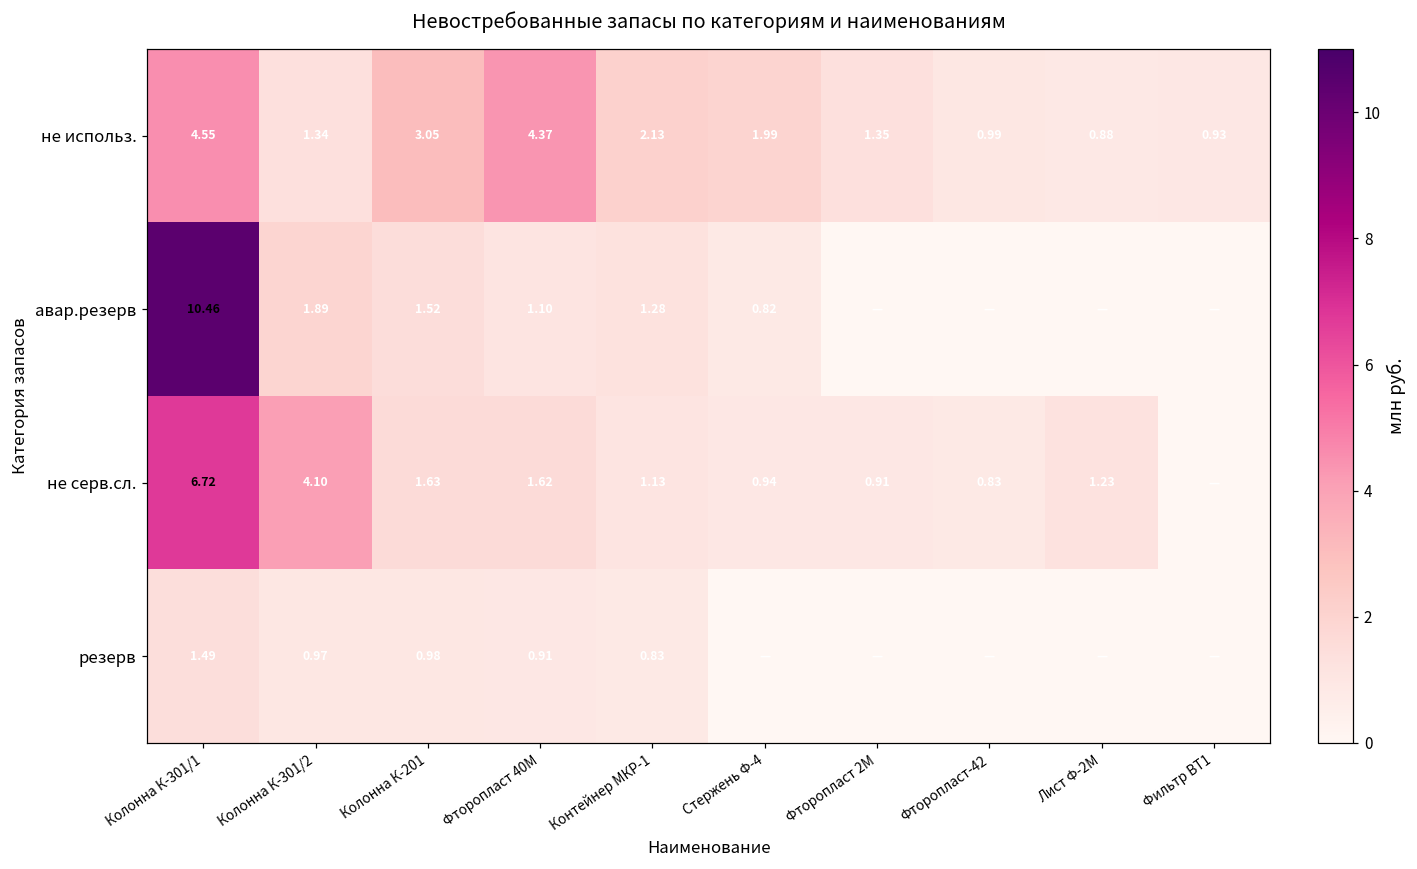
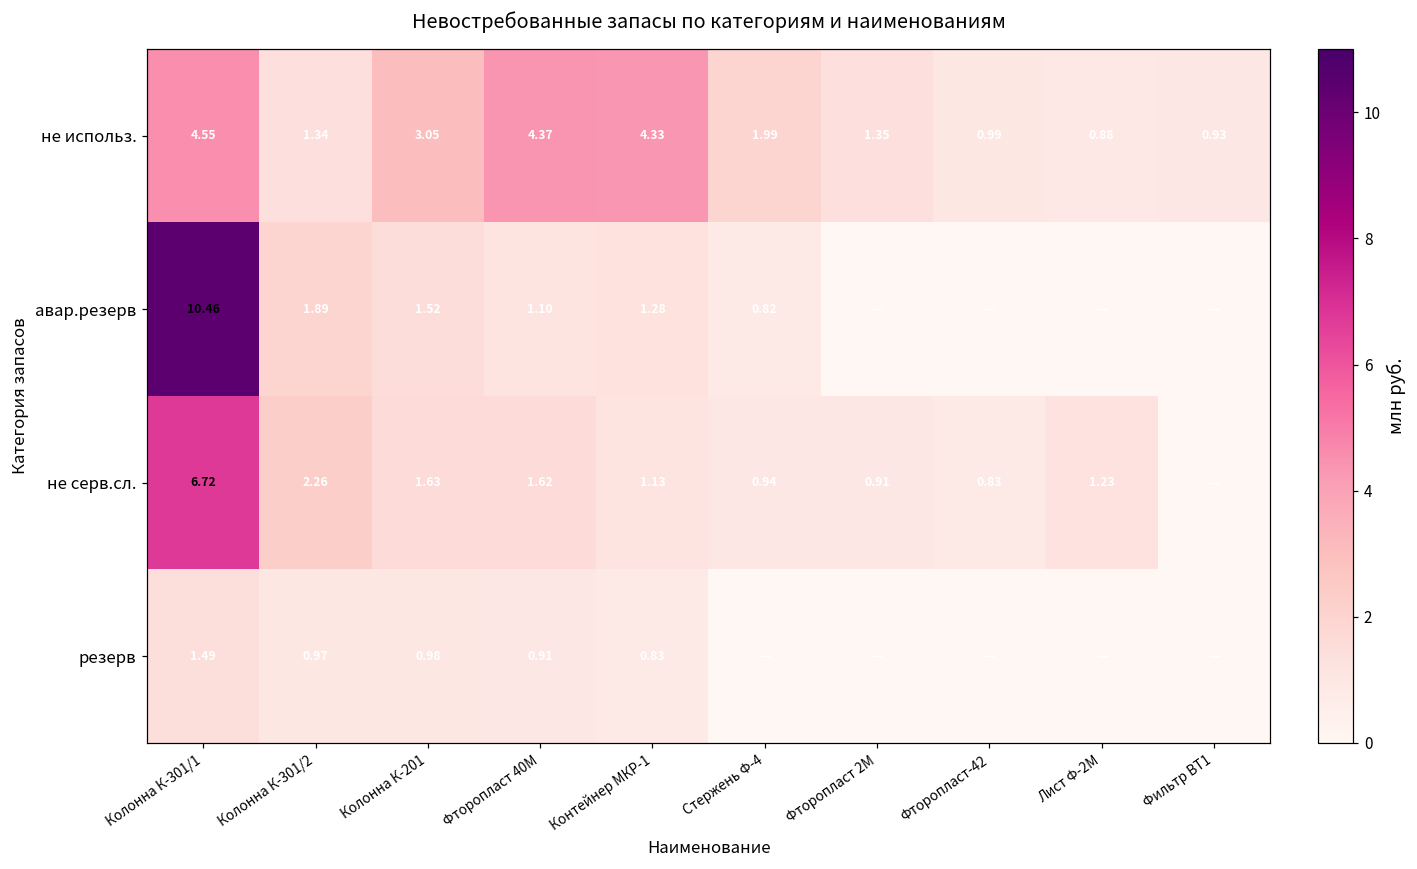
  {
    "не использ.": {
      "Колонна К-301/1": 4.55,
      "Колонна К-201": 3.05,
      "Фторопласт 40М": 4.37,
-     "Контейнер МКР-1": 2.13
+     "Контейнер МКР-1": 4.33
    },
    "авар.резерв": {
      "Колонна К-301/1": 10.46
    },
    "не серв.сл.": {
      "Колонна К-301/1": 6.72,
-     "Колонна К-301/2": 4.10
+     "Колонна К-301/2": 2.26
    }
  }
